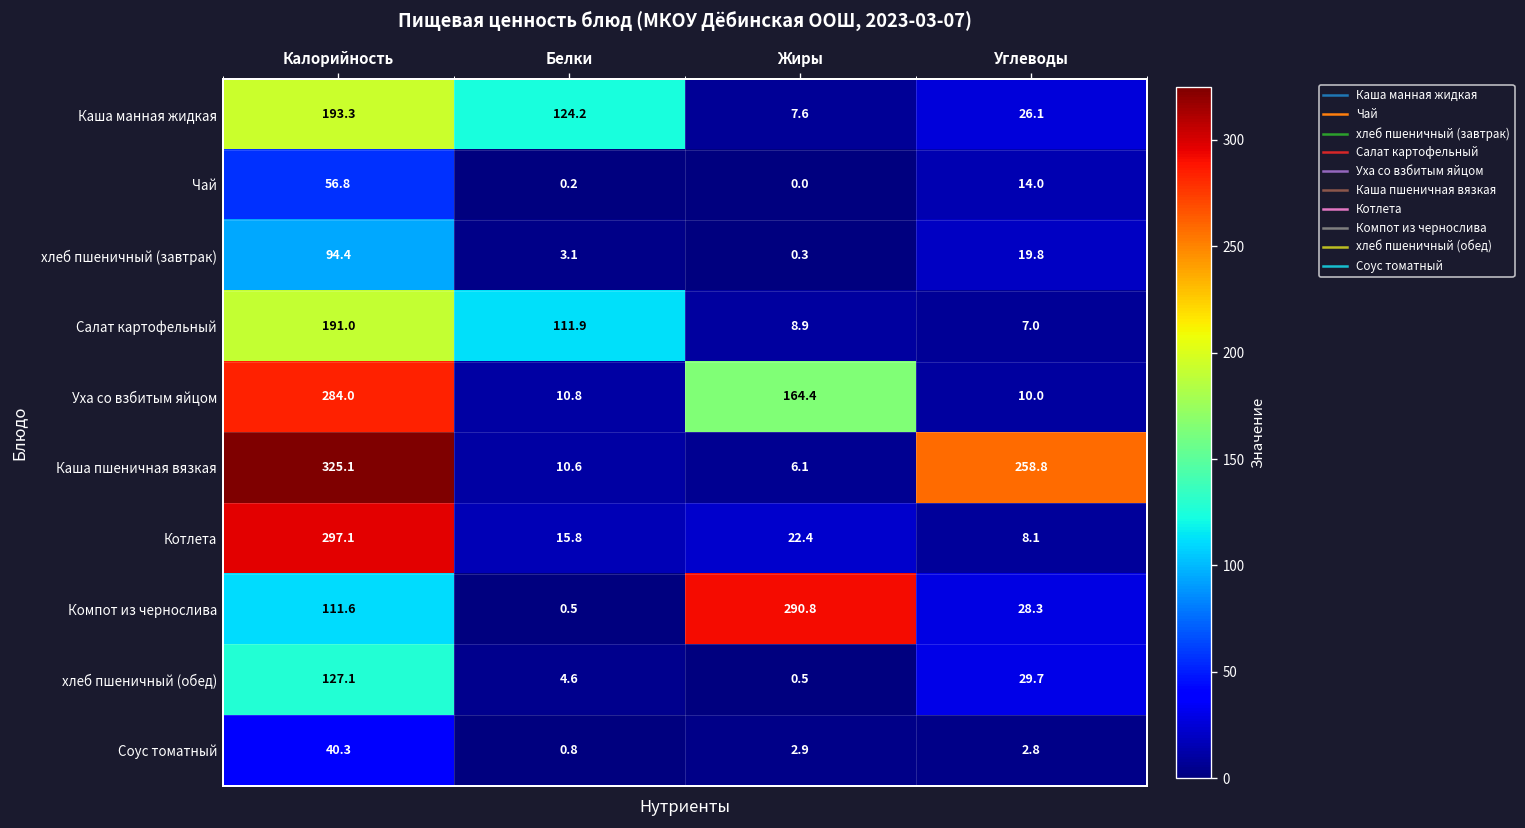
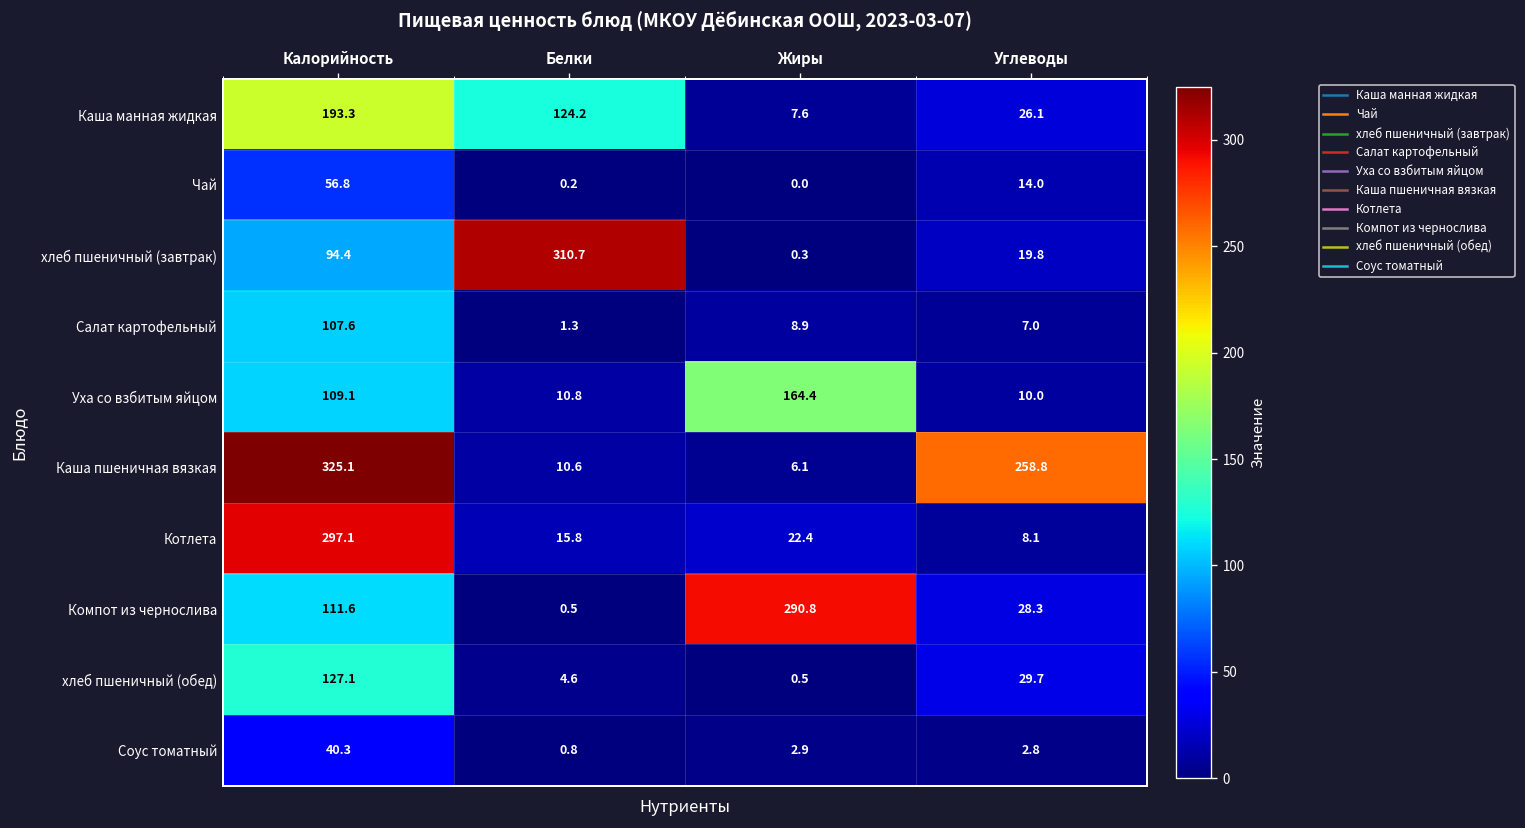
  {
    "Каша манная жидкая": {
      "Калорийность": 193.3,
      "Белки": 124.2,
      "Жиры": 7.6,
      "Углеводы": 26.1
    },
    "Чай": {
      "Калорийность": 56.8,
      "Белки": 0.2,
      "Жиры": 0.0,
      "Углеводы": 14.0
    },
    "хлеб пшеничный (завтрак)": {
      "Калорийность": 94.4,
-     "Белки": 3.1,
+     "Белки": 310.7,
      "Жиры": 0.3,
      "Углеводы": 19.8
    },
    "Салат картофельный": {
-     "Калорийность": 191.0,
-     "Белки": 111.9,
+     "Калорийность": 107.6,
+     "Белки": 1.3,
      "Жиры": 8.9,
      "Углеводы": 7.0
    },
    "Уха со взбитым яйцом": {
-     "Калорийность": 284.0,
+     "Калорийность": 109.1,
      "Белки": 10.8,
      "Жиры": 164.4,
      "Углеводы": 10.0
    },
    "Каша пшеничная вязкая": {
      "Калорийность": 325.1,
      "Белки": 10.6,
      "Жиры": 6.1,
      "Углеводы": 258.8
    },
    "Котлета": {
      "Калорийность": 297.1,
      "Белки": 15.8,
      "Жиры": 22.4,
      "Углеводы": 8.1
    },
    "Компот из чернослива": {
      "Калорийность": 111.6,
      "Белки": 0.5,
      "Жиры": 290.8,
      "Углеводы": 28.3
    },
    "хлеб пшеничный (обед)": {
      "Калорийность": 127.1,
      "Белки": 4.6,
      "Жиры": 0.5,
      "Углеводы": 29.7
    },
    "Соус томатный": {
      "Калорийность": 40.3,
      "Белки": 0.8,
      "Жиры": 2.9,
      "Углеводы": 2.8
    }
  }
